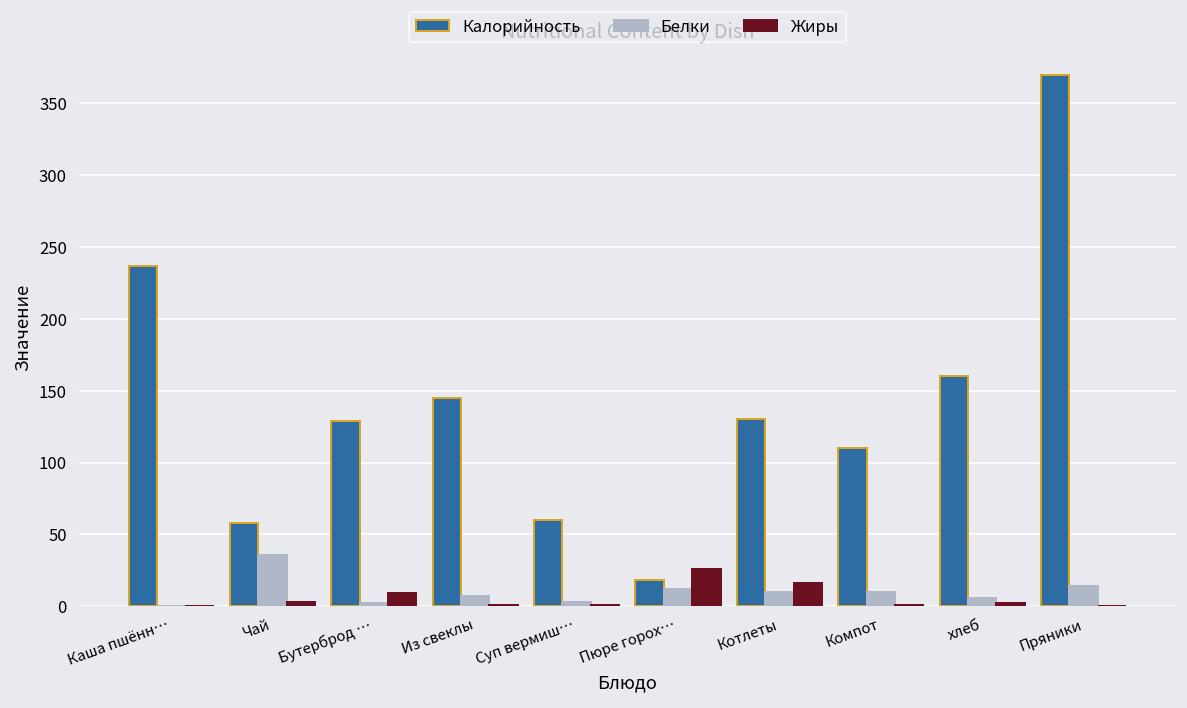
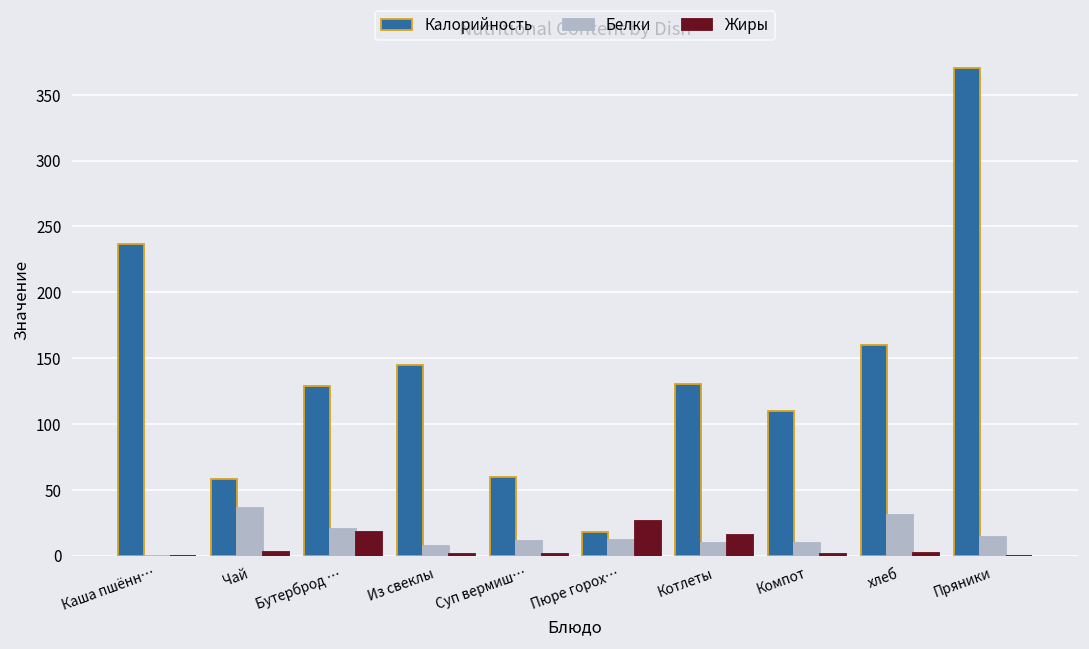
  {
    "Калорийность": {
      "Каша пшённ…": 237,
      "Чай": 58,
      "Бутерброд …": 129,
      "Из свеклы": 145,
      "Суп вермиш…": 60,
      "Пюре горох…": 18,
      "Котлеты": 130,
      "Компот": 110,
      "хлеб": 160,
      "Пряники": 370
    },
    "Белки": {
      "Каша пшённ…": 0,
      "Чай": 36,
-     "Бутерброд …": 2,
+     "Бутерброд …": 20,
      "Из свеклы": 7,
-     "Суп вермиш…": 3,
+     "Суп вермиш…": 11,
      "Пюре горох…": 12,
      "Котлеты": 10,
      "Компот": 10,
-     "хлеб": 6,
+     "хлеб": 31,
      "Пряники": 14
    },
    "Жиры": {
      "Каша пшённ…": 0,
      "Чай": 3,
-     "Бутерброд …": 9,
+     "Бутерброд …": 18,
      "Пюре горох…": 26,
      "Котлеты": 16,
      "Пряники": 0
    }
  }
